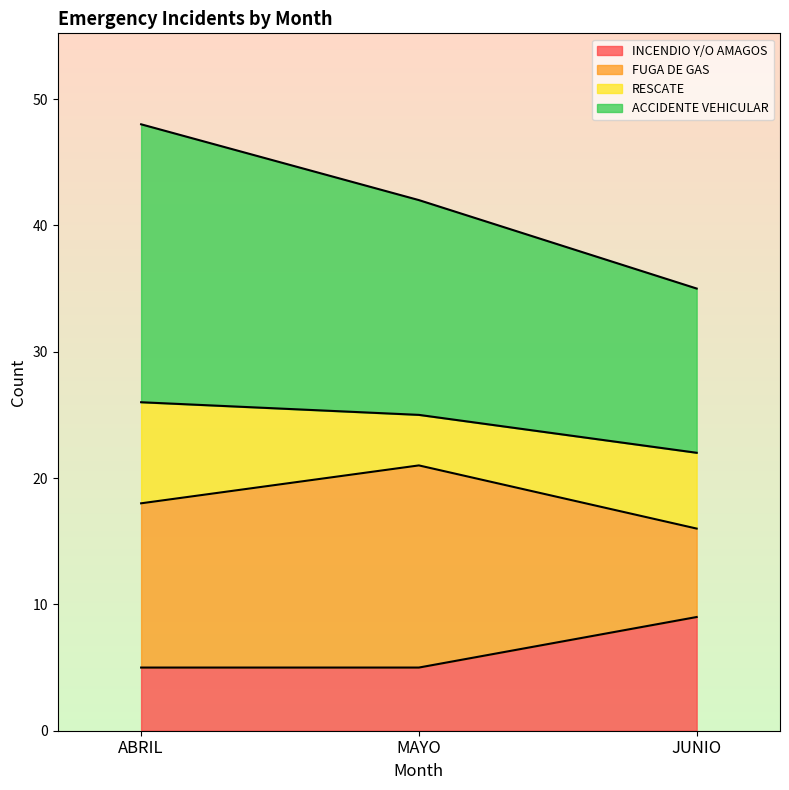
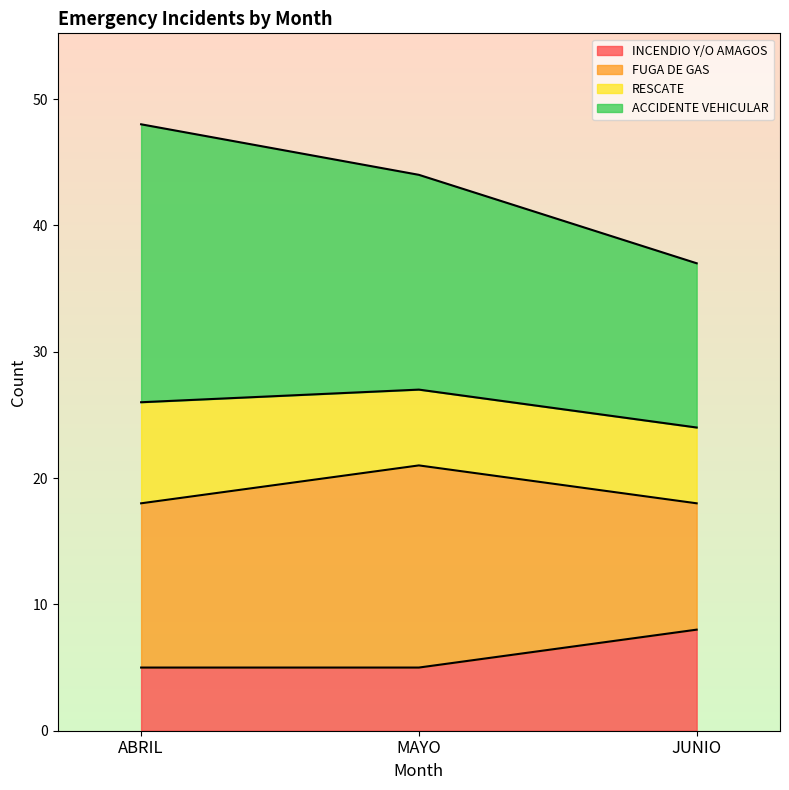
  {
    "INCENDIO Y/O AMAGOS": {
      "ABRIL": 5,
      "MAYO": 5,
-     "JUNIO": 9
+     "JUNIO": 8
    },
    "FUGA DE GAS": {
      "ABRIL": 13,
      "MAYO": 16,
-     "JUNIO": 7
+     "JUNIO": 10
    },
    "RESCATE": {
      "ABRIL": 8,
-     "MAYO": 4,
+     "MAYO": 6,
      "JUNIO": 6
    },
    "ACCIDENTE VEHICULAR": {
      "ABRIL": 22,
      "MAYO": 17,
      "JUNIO": 13
    }
  }
